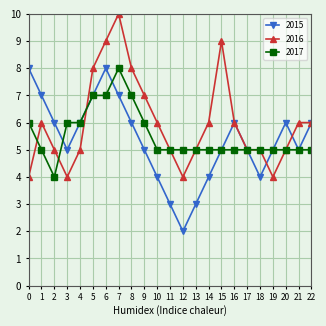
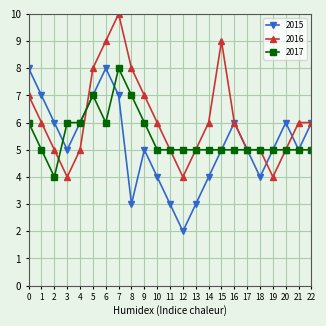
  {
    "2015": {
      "0": 8,
      "1": 7,
      "2": 6,
      "3": 5,
      "6": 8,
      "7": 7,
-     "8": 6,
+     "8": 3,
      "9": 5,
      "10": 4,
      "11": 3,
      "12": 2,
      "13": 3,
      "14": 4,
      "18": 4,
      "20": 6
    },
    "2016": {
-     "0": 4,
+     "0": 7,
      "1": 6,
      "2": 5,
      "3": 4,
      "4": 5,
      "5": 8,
      "6": 9,
      "7": 10,
      "8": 8,
      "9": 7,
      "10": 6,
      "12": 4,
      "14": 6,
      "15": 9,
      "19": 4,
      "21": 6
    },
    "2017": {
      "0": 6,
      "1": 5,
      "2": 4,
      "3": 6,
-     "6": 7,
+     "6": 6,
      "7": 8,
      "8": 7,
      "9": 6,
      "10": 5,
      "12": 5,
      "14": 5,
      "16": 5,
      "22": 5
    }
  }
